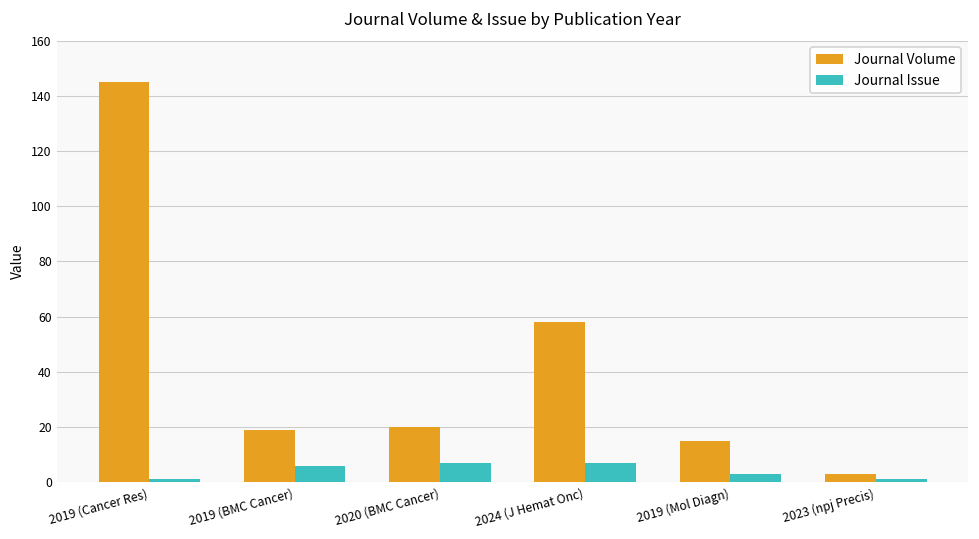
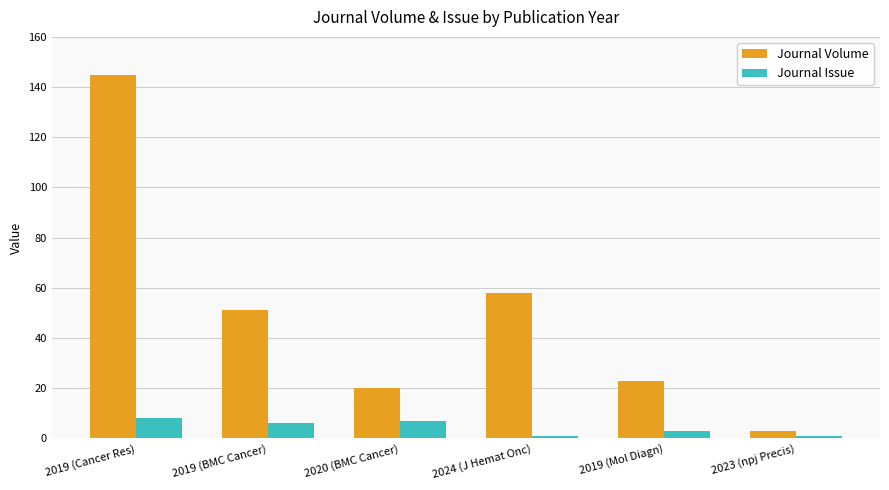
  {
    "Journal Volume": {
      "2019 (Cancer Res)": 145,
-     "2019 (BMC Cancer)": 19,
+     "2019 (BMC Cancer)": 51,
      "2020 (BMC Cancer)": 20,
      "2024 (J Hemat Onc)": 58,
-     "2019 (Mol Diagn)": 15,
+     "2019 (Mol Diagn)": 23,
      "2023 (npj Precis)": 3
    },
    "Journal Issue": {
-     "2019 (Cancer Res)": 1,
+     "2019 (Cancer Res)": 8,
      "2019 (BMC Cancer)": 6,
      "2020 (BMC Cancer)": 7,
-     "2024 (J Hemat Onc)": 7,
+     "2024 (J Hemat Onc)": 1,
      "2019 (Mol Diagn)": 3,
      "2023 (npj Precis)": 1
    }
  }
